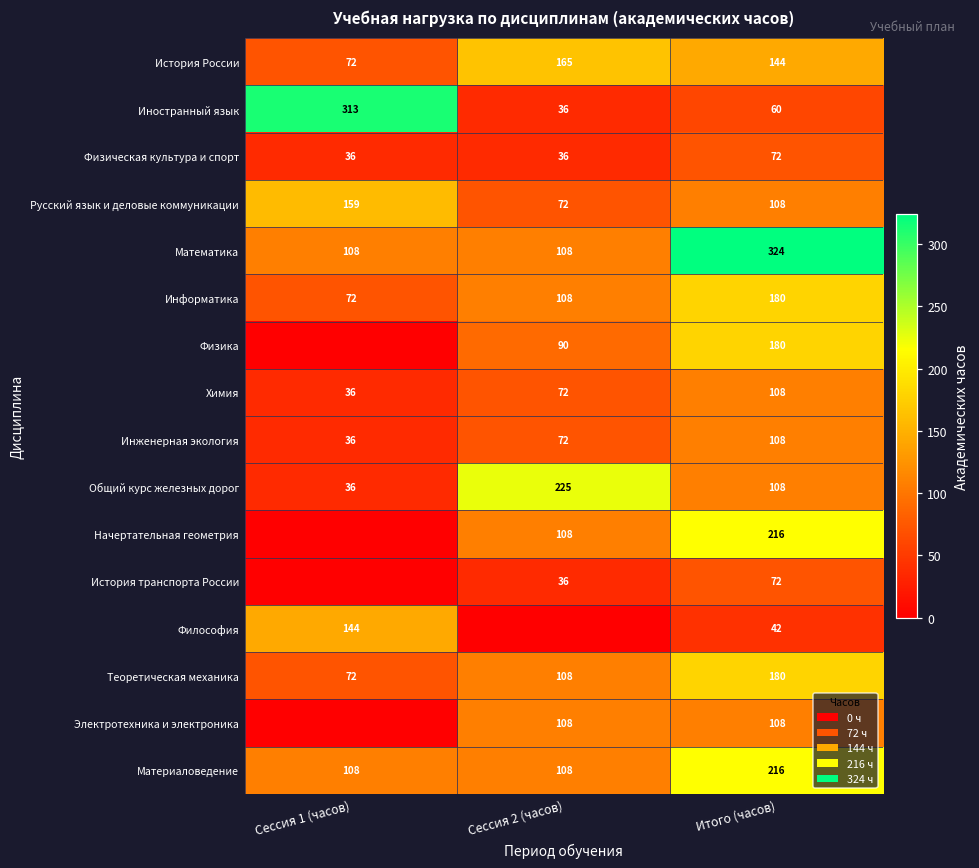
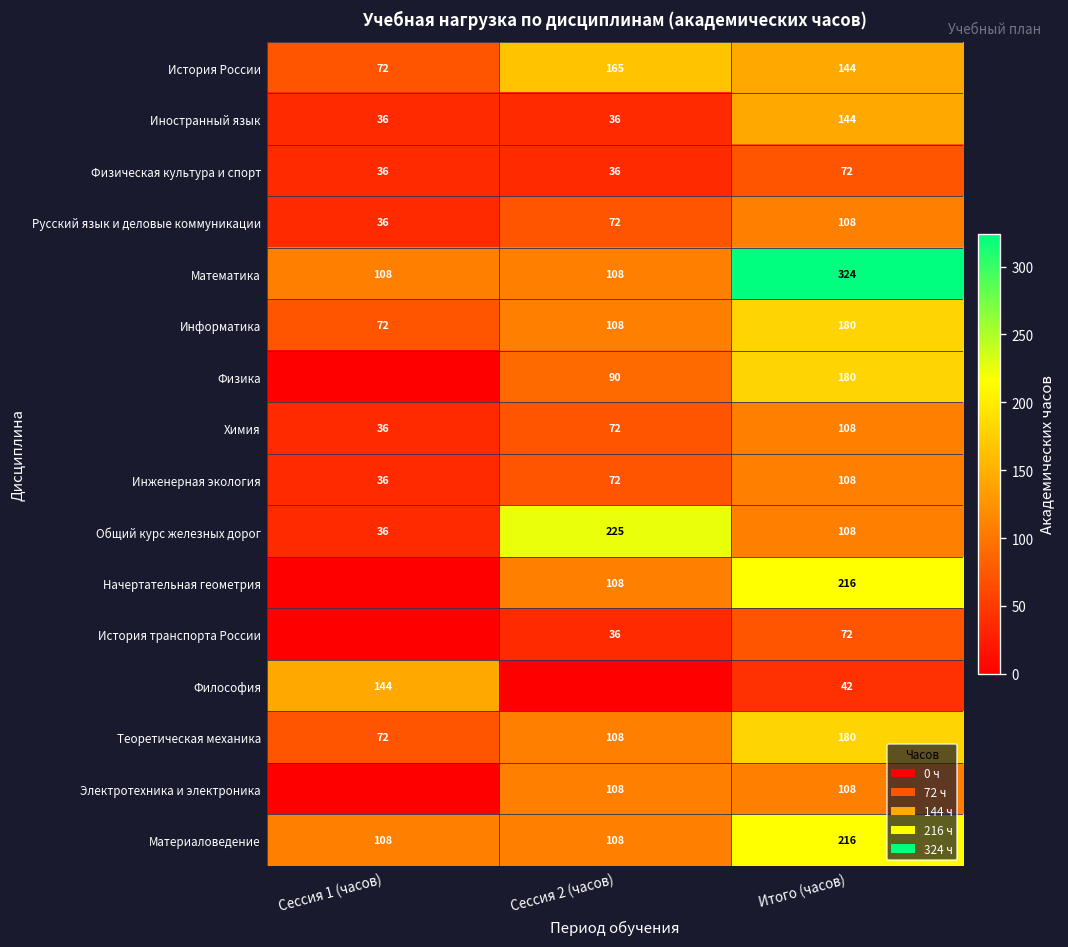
  {
    "История России": {
      "Сессия 1 (часов)": 72,
      "Сессия 2 (часов)": 165,
      "Итого (часов)": 144
    },
    "Иностранный язык": {
-     "Сессия 1 (часов)": 313,
+     "Сессия 1 (часов)": 36,
      "Сессия 2 (часов)": 36,
-     "Итого (часов)": 60
+     "Итого (часов)": 144
    },
    "Физическая культура и спорт": {
      "Сессия 1 (часов)": 36,
      "Сессия 2 (часов)": 36,
      "Итого (часов)": 72
    },
    "Русский язык и деловые коммуникации": {
-     "Сессия 1 (часов)": 159,
+     "Сессия 1 (часов)": 36,
      "Сессия 2 (часов)": 72,
      "Итого (часов)": 108
    },
    "Математика": {
      "Сессия 1 (часов)": 108,
      "Сессия 2 (часов)": 108,
      "Итого (часов)": 324
    },
    "Информатика": {
      "Сессия 1 (часов)": 72,
      "Сессия 2 (часов)": 108,
      "Итого (часов)": 180
    },
    "Физика": {
      "Сессия 2 (часов)": 90,
      "Итого (часов)": 180
    },
    "Химия": {
      "Сессия 1 (часов)": 36,
      "Сессия 2 (часов)": 72,
      "Итого (часов)": 108
    },
    "Инженерная экология": {
      "Сессия 1 (часов)": 36,
      "Сессия 2 (часов)": 72,
      "Итого (часов)": 108
    },
    "Общий курс железных дорог": {
      "Сессия 1 (часов)": 36,
      "Сессия 2 (часов)": 225,
      "Итого (часов)": 108
    },
    "Начертательная геометрия": {
      "Сессия 2 (часов)": 108,
      "Итого (часов)": 216
    },
    "История транспорта России": {
      "Сессия 2 (часов)": 36,
      "Итого (часов)": 72
    },
    "Философия": {
      "Сессия 1 (часов)": 144,
      "Итого (часов)": 42
    },
    "Теоретическая механика": {
      "Сессия 1 (часов)": 72,
      "Сессия 2 (часов)": 108,
      "Итого (часов)": 180
    },
    "Электротехника и электроника": {
      "Сессия 2 (часов)": 108,
      "Итого (часов)": 108
    },
    "Материаловедение": {
      "Сессия 1 (часов)": 108,
      "Сессия 2 (часов)": 108,
      "Итого (часов)": 216
    }
  }
